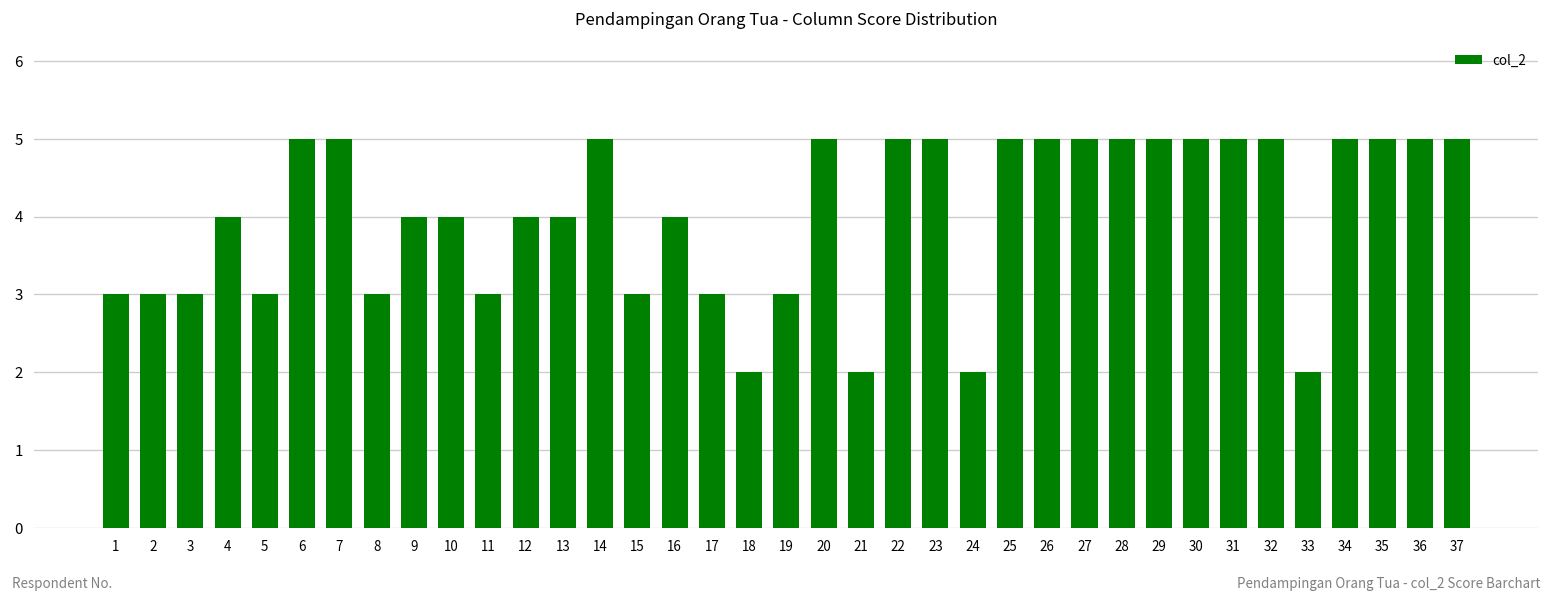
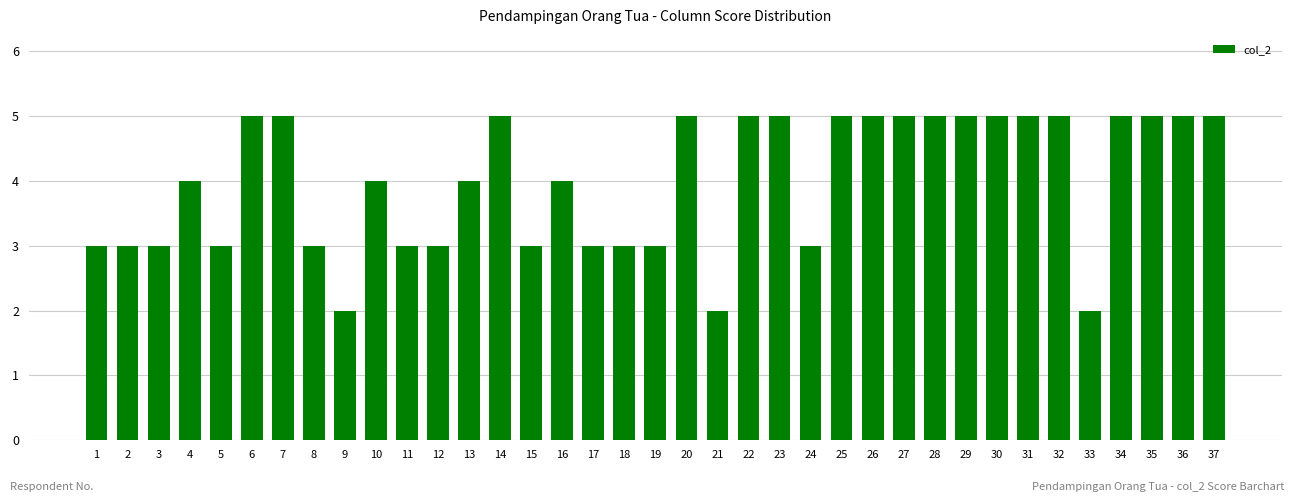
  {
    "1": 3,
    "2": 3,
    "3": 3,
    "4": 4,
    "5": 3,
    "6": 5,
    "7": 5,
    "8": 3,
-   "9": 4,
+   "9": 2,
    "10": 4,
    "11": 3,
-   "12": 4,
+   "12": 3,
    "13": 4,
    "14": 5,
    "15": 3,
    "16": 4,
    "17": 3,
-   "18": 2,
+   "18": 3,
    "19": 3,
    "20": 5,
    "21": 2,
    "22": 5,
    "23": 5,
-   "24": 2,
+   "24": 3,
    "25": 5,
    "26": 5,
    "27": 5,
    "28": 5,
    "29": 5,
    "30": 5,
    "31": 5,
    "32": 5,
    "33": 2,
    "34": 5,
    "35": 5,
    "36": 5,
    "37": 5
  }
